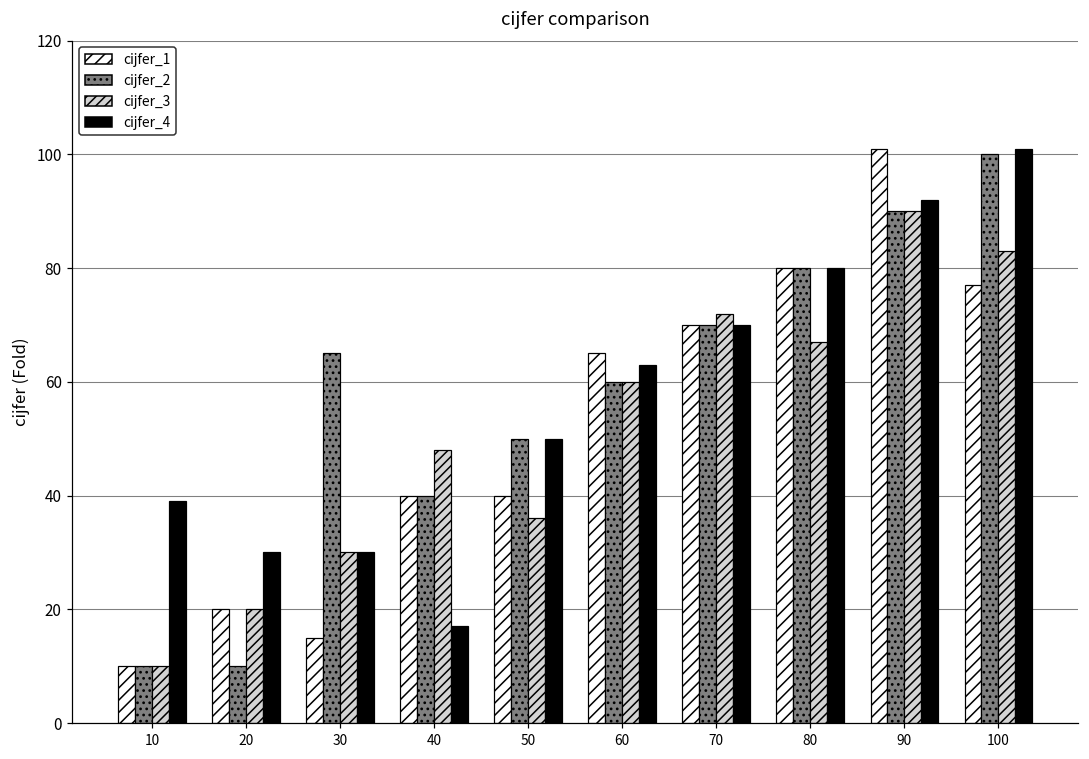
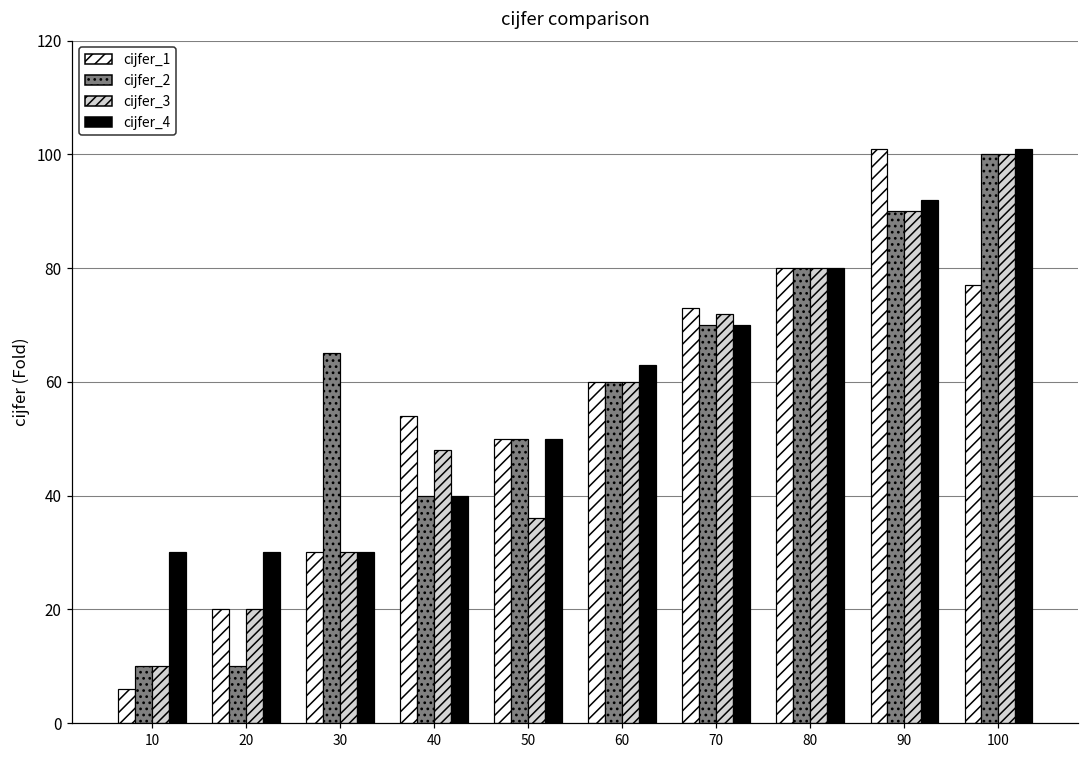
  {
    "cijfer_1": {
-     "10": 10,
+     "10": 6,
      "20": 20,
-     "30": 15,
-     "40": 40,
-     "50": 40,
-     "60": 65,
-     "70": 70,
+     "30": 30,
+     "40": 54,
+     "50": 50,
+     "60": 60,
+     "70": 73,
      "80": 80,
      "90": 101,
      "100": 77
    },
    "cijfer_2": {
      "10": 10,
      "20": 10,
      "30": 65,
      "40": 40,
      "50": 50,
      "60": 60,
      "70": 70,
      "80": 80,
      "90": 90,
      "100": 100
    },
    "cijfer_3": {
      "10": 10,
      "20": 20,
      "30": 30,
      "40": 48,
      "50": 36,
      "60": 60,
      "70": 72,
-     "80": 67,
+     "80": 80,
      "90": 90,
-     "100": 83
+     "100": 100
    },
    "cijfer_4": {
-     "10": 39,
+     "10": 30,
      "20": 30,
      "30": 30,
-     "40": 17,
+     "40": 40,
      "50": 50,
      "60": 63,
      "70": 70,
      "80": 80,
      "90": 92,
      "100": 101
    }
  }
